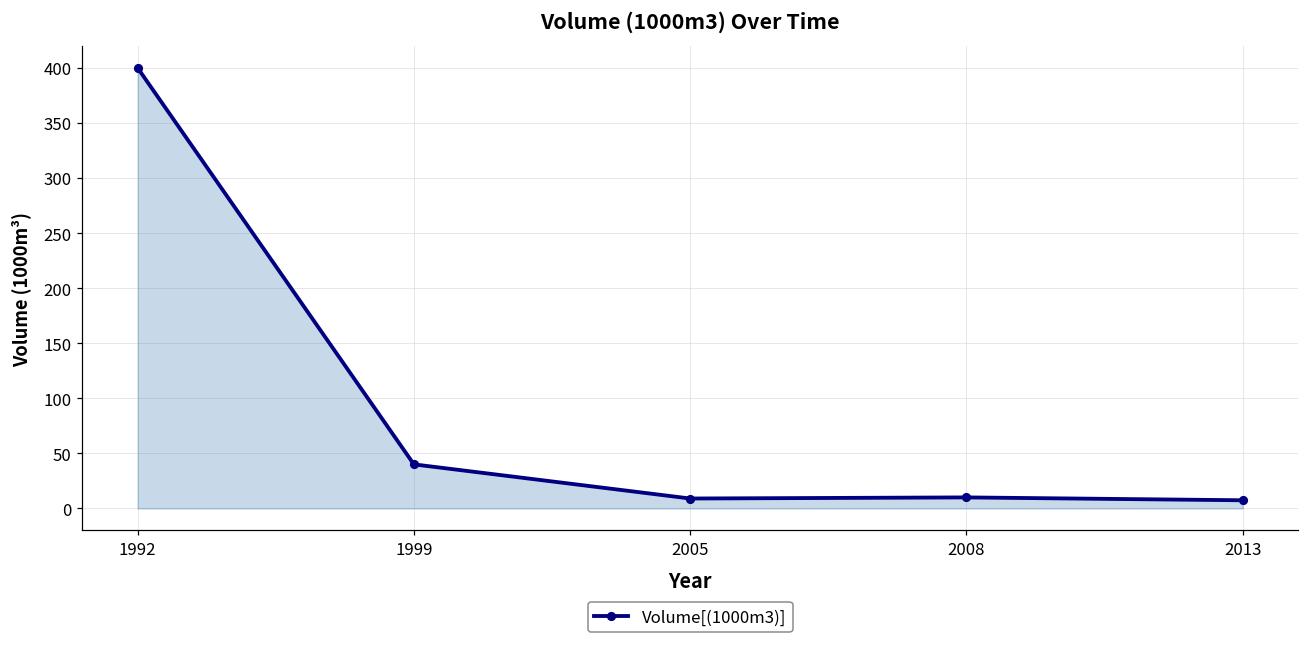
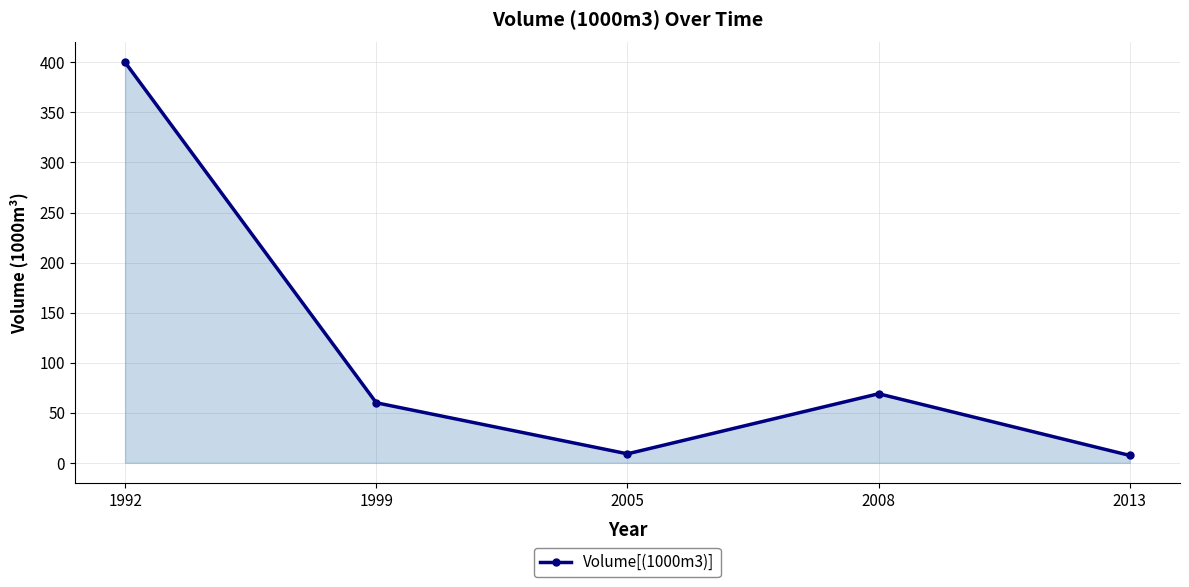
  {
    "1992": 400,
-   "1999": 40,
+   "1999": 60,
    "2005": 9,
-   "2008": 10,
+   "2008": 69,
    "2013": 7
  }
